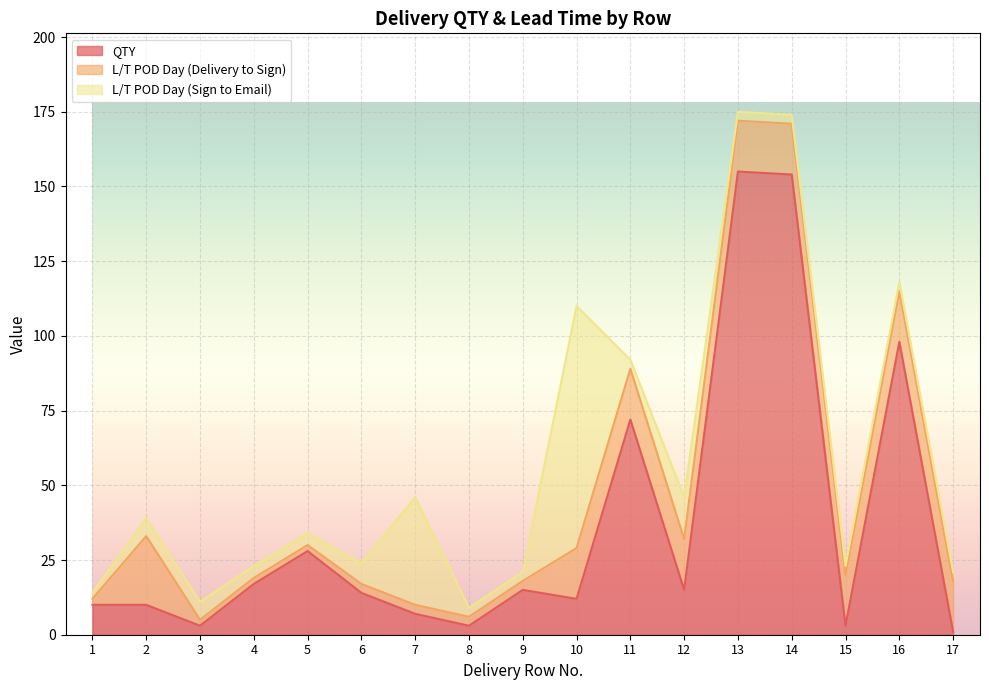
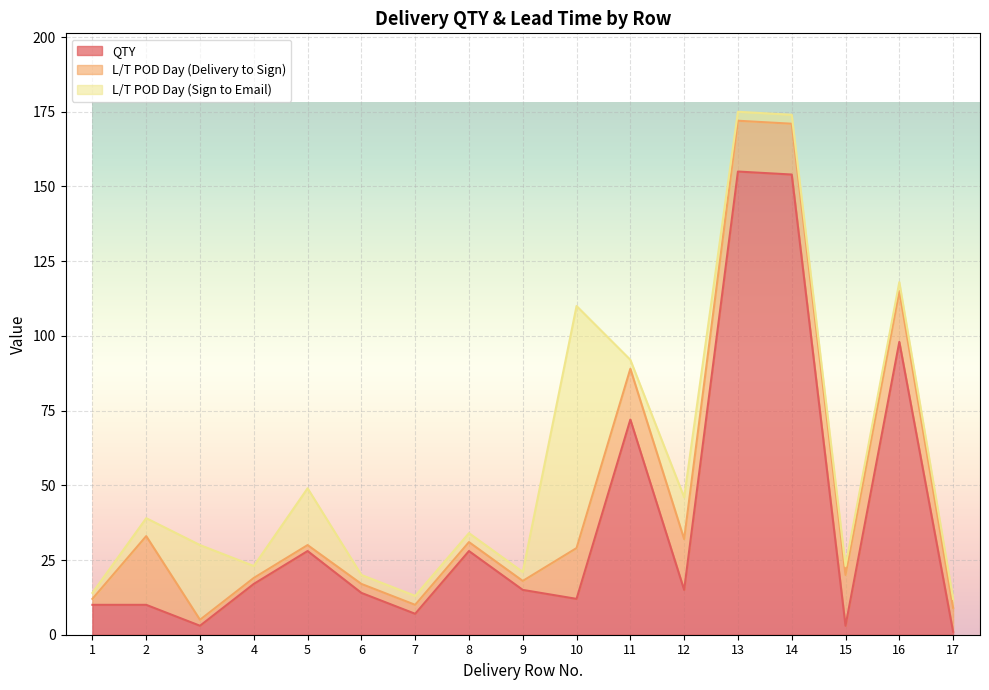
  {
    "QTY": {
      "1": 10,
      "2": 10,
      "3": 3,
      "4": 17,
      "5": 28,
      "6": 14,
      "7": 7,
-     "8": 3,
+     "8": 28,
      "9": 15,
      "10": 12,
      "11": 72,
      "12": 15,
      "13": 155,
      "14": 154,
      "15": 3,
      "16": 98,
      "17": 1
    },
    "L/T POD Day (Delivery to Sign)": {
      "1": 2,
      "2": 23,
      "3": 2,
      "4": 2,
      "5": 2,
      "6": 3,
      "7": 3,
      "8": 3,
      "9": 3,
      "10": 17,
      "11": 17,
      "12": 17,
      "13": 17,
      "14": 17,
      "15": 17,
      "16": 17,
-     "17": 17
+     "17": 8
    },
    "L/T POD Day (Sign to Email)": {
      "1": 2,
      "2": 6,
-     "3": 6,
+     "3": 25,
      "4": 4,
-     "5": 4,
-     "6": 7,
-     "7": 36,
+     "5": 19,
+     "6": 3,
+     "7": 3,
      "8": 3,
      "9": 3,
      "10": 81,
      "11": 3,
      "12": 14,
      "13": 3,
      "14": 3,
      "15": 3,
      "16": 3,
      "17": 3
    }
  }
